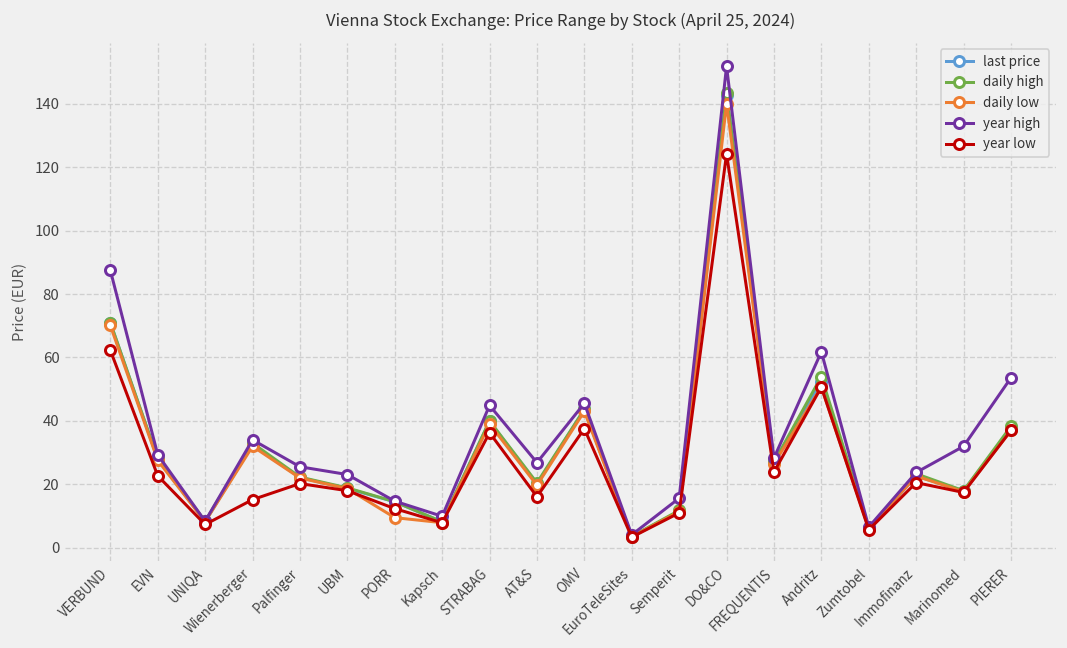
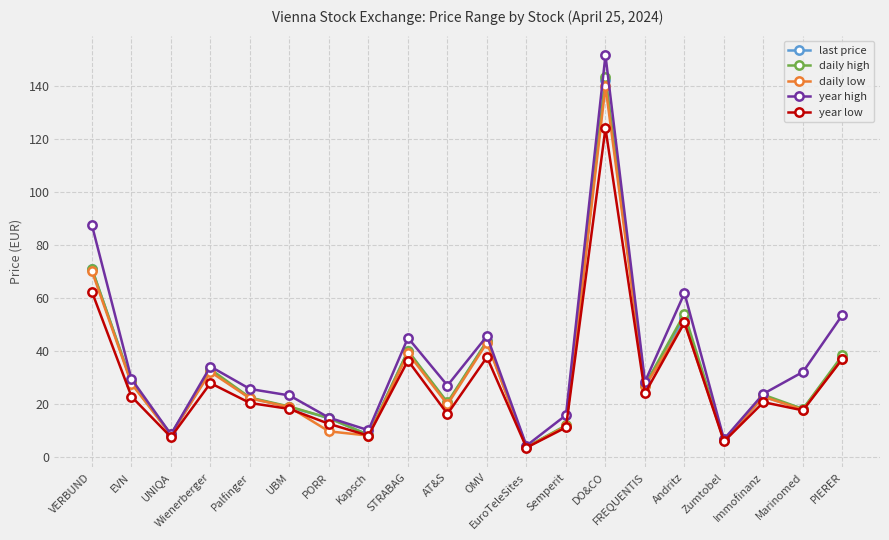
  {
    "last price": {
      "Andritz": 52
    },
    "daily high": {
      "Andritz": 54
    },
    "daily low": {
      "PORR": 10,
      "DO&CO": 140
    },
    "year high": {
      "VERBUND": 88,
      "EVN": 29,
      "Wienerberger": 34,
      "Palfinger": 26,
      "UBM": 23,
      "Kapsch": 10,
      "STRABAG": 45,
      "AT&S": 27,
      "OMV": 46,
      "Semperit": 16,
      "DO&CO": 152,
      "FREQUENTIS": 28,
      "Andritz": 62,
      "Marinomed": 32,
      "PIERER": 54
    },
    "year low": {
      "VERBUND": 62,
      "EVN": 23,
-     "Wienerberger": 15,
+     "Wienerberger": 28,
      "Palfinger": 20,
      "PORR": 12,
      "STRABAG": 36,
      "AT&S": 16,
      "OMV": 38,
      "DO&CO": 124,
      "FREQUENTIS": 24,
      "Immofinanz": 21
    }
  }
